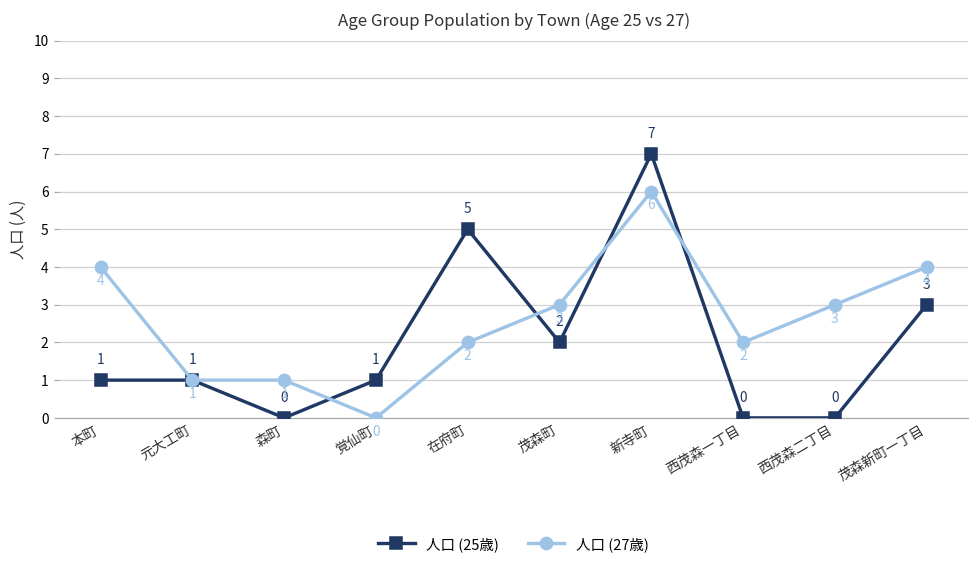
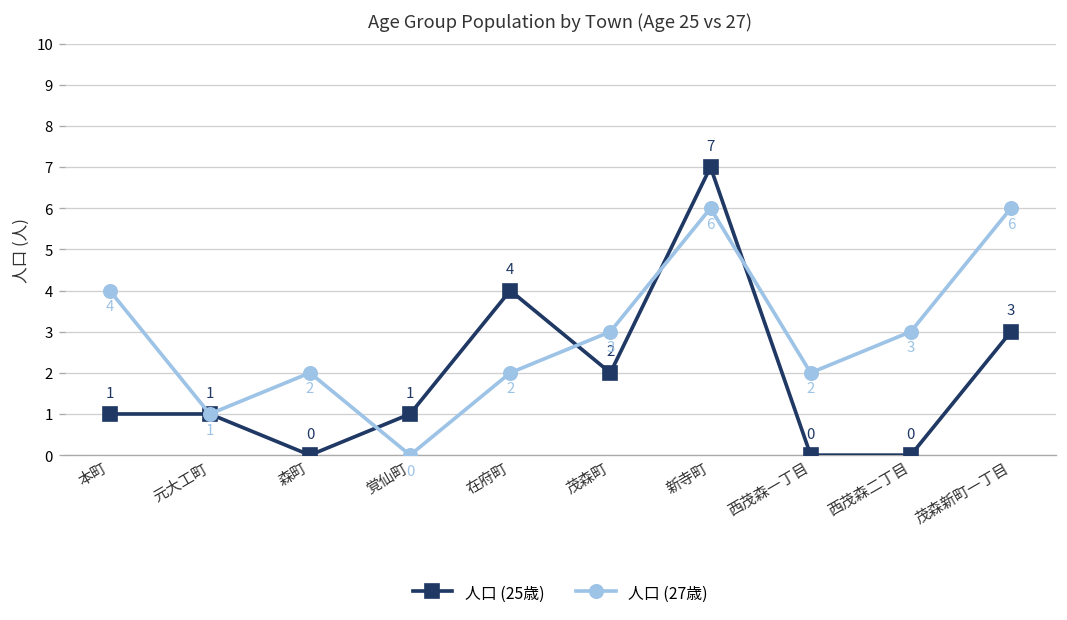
  {
    "人口 (25歳)": {
      "本町": 1,
      "覚仙町": 1,
-     "在府町": 5,
+     "在府町": 4,
      "新寺町": 7,
      "西茂森一丁目": 0,
      "西茂森二丁目": 0
    },
    "人口 (27歳)": {
      "本町": 4,
-     "森町": 1,
+     "森町": 2,
      "覚仙町": 0,
      "在府町": 2,
      "新寺町": 6,
      "西茂森一丁目": 2,
      "西茂森二丁目": 3,
-     "茂森新町一丁目": 4
+     "茂森新町一丁目": 6
    }
  }
